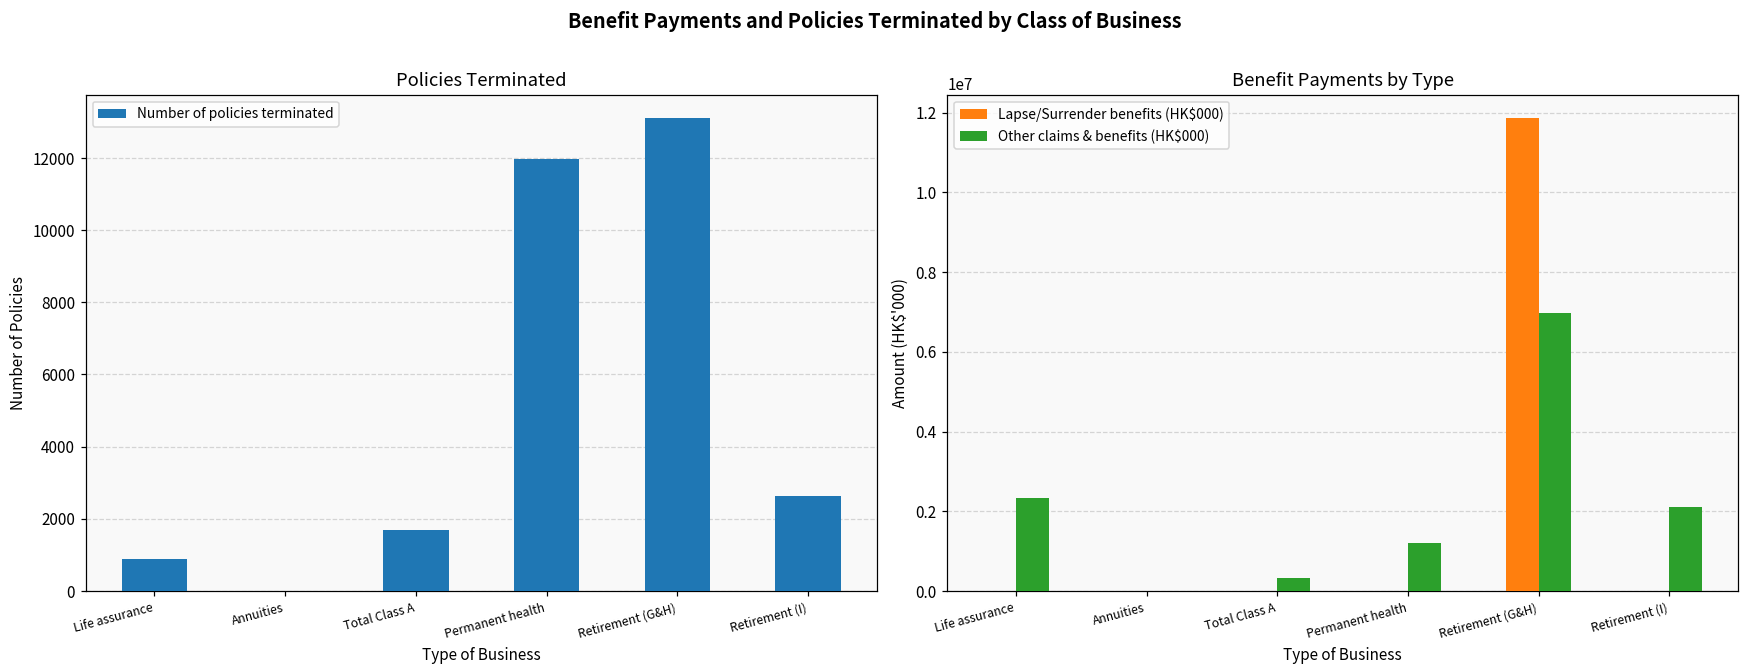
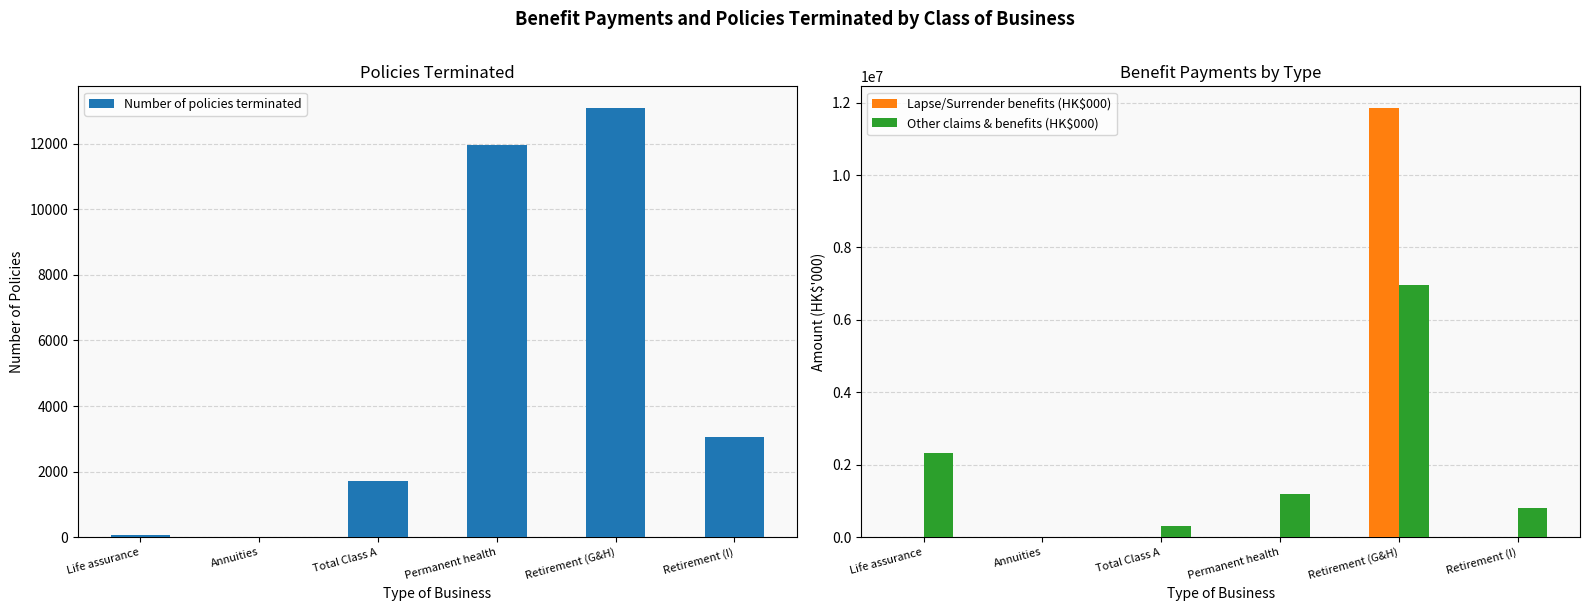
  {
    "Policies Terminated": {
-     "Life assurance": 900,
+     "Life assurance": 100,
      "Annuities": 0,
      "Total Class A": 1700,
      "Permanent health": 12000,
      "Retirement (G&H)": 13100,
-     "Retirement (I)": 2600
+     "Retirement (I)": 3000
    },
    "Benefit Payments by Type": {
      "Lapse/Surrender benefits (HK$000)": {
        "Annuities": 0,
        "Permanent health": 0,
        "Retirement (G&H)": 11900000,
        "Retirement (I)": 0
      },
      "Other claims & benefits (HK$000)": {
        "Life assurance": 2300000,
        "Annuities": 0,
        "Total Class A": 300000,
        "Permanent health": 1200000,
        "Retirement (G&H)": 7000000,
-       "Retirement (I)": 2100000
+       "Retirement (I)": 800000
      }
    }
  }
